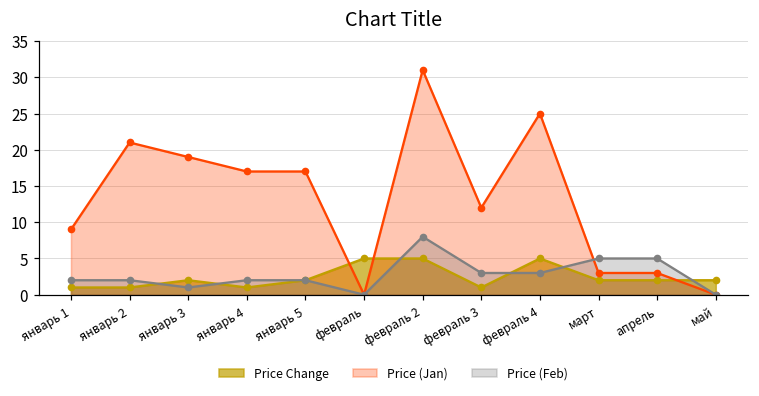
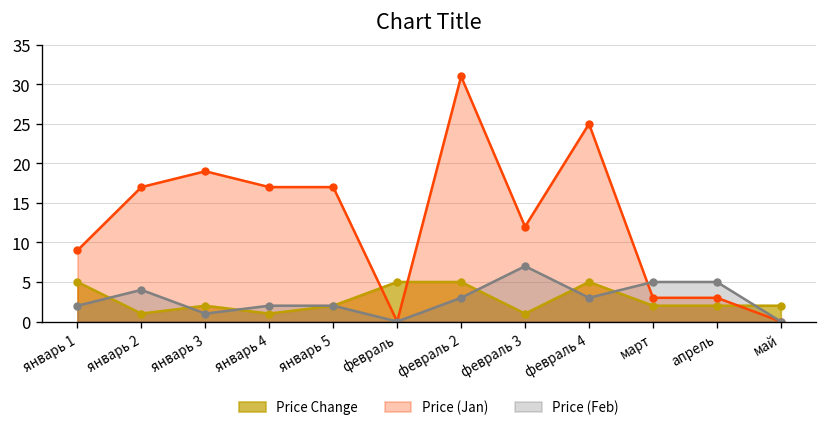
  {
    "Price Change": {
-     "январь 1": 1,
+     "январь 1": 5,
      "январь 2": 1,
      "январь 3": 2,
      "январь 4": 1,
      "февраль": 5,
      "февраль 2": 5,
      "февраль 3": 1,
      "февраль 4": 5,
      "март": 2,
      "апрель": 2,
      "май": 2
    },
    "Price (Jan)": {
      "январь 1": 9,
-     "январь 2": 21,
+     "январь 2": 17,
      "январь 3": 19,
      "январь 4": 17,
      "январь 5": 17,
      "февраль 2": 31,
      "февраль 3": 12,
      "февраль 4": 25,
      "март": 3,
      "апрель": 3
    },
    "Price (Feb)": {
      "январь 1": 2,
-     "январь 2": 2,
+     "январь 2": 4,
      "январь 3": 1,
      "январь 4": 2,
-     "февраль 2": 8,
-     "февраль 3": 3,
+     "февраль 2": 3,
+     "февраль 3": 7,
      "февраль 4": 3,
      "март": 5,
      "апрель": 5
    }
  }
